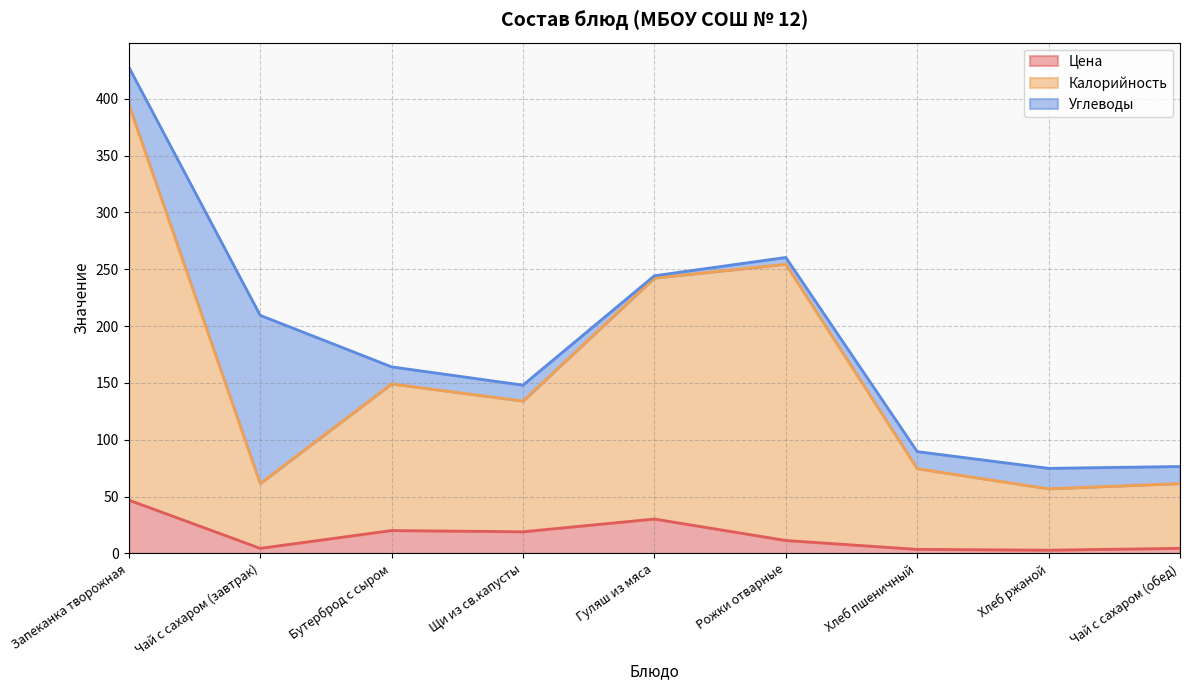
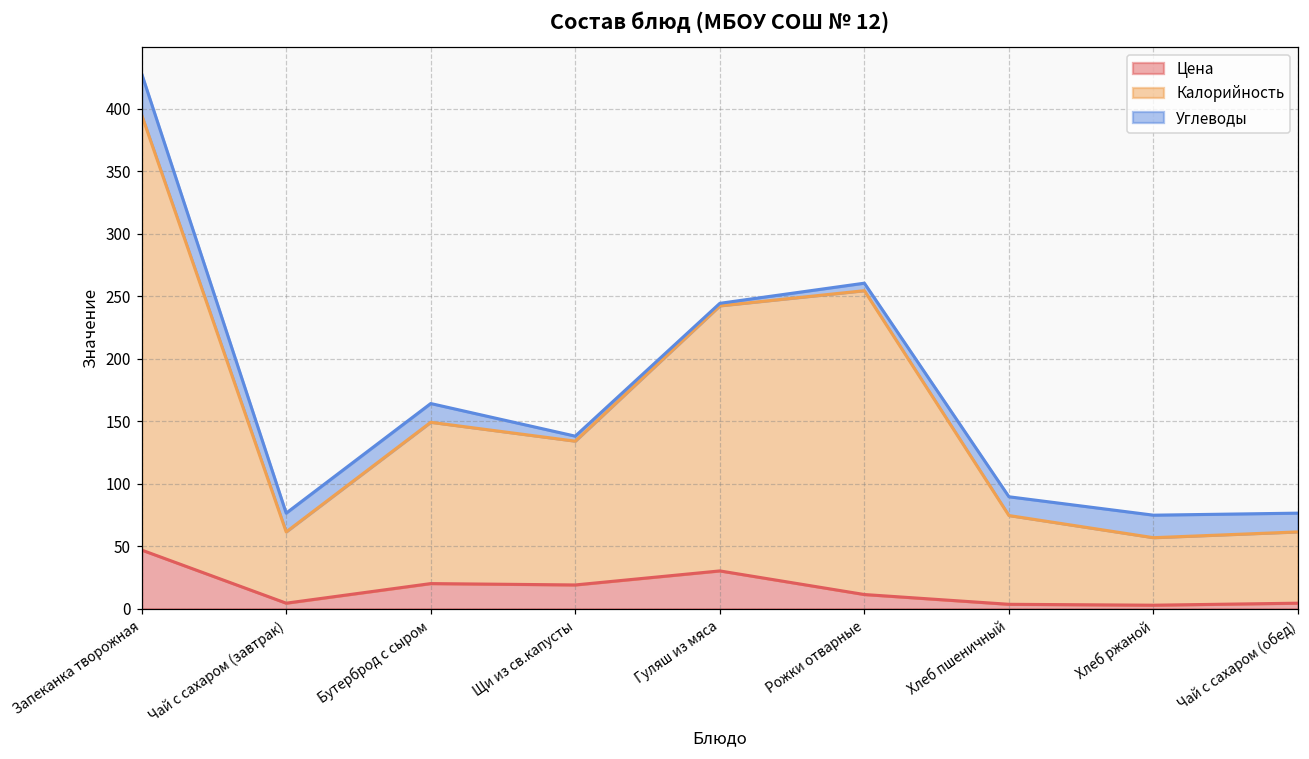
  {
    "Углеводы": {
      "Запеканка творожная": 33,
-     "Чай с сахаром (завтрак)": 148,
+     "Чай с сахаром (завтрак)": 15,
      "Бутерброд с сыром": 15,
-     "Щи из св.капусты": 14,
+     "Щи из св.капусты": 4,
      "Рожки отварные": 6,
      "Хлеб пшеничный": 15,
      "Хлеб ржаной": 18,
      "Чай с сахаром (обед)": 15
    }
  }
